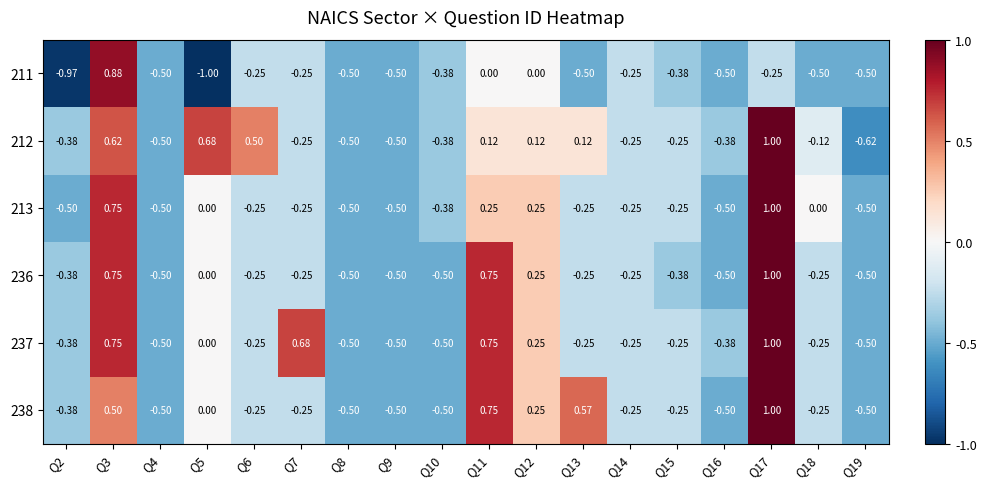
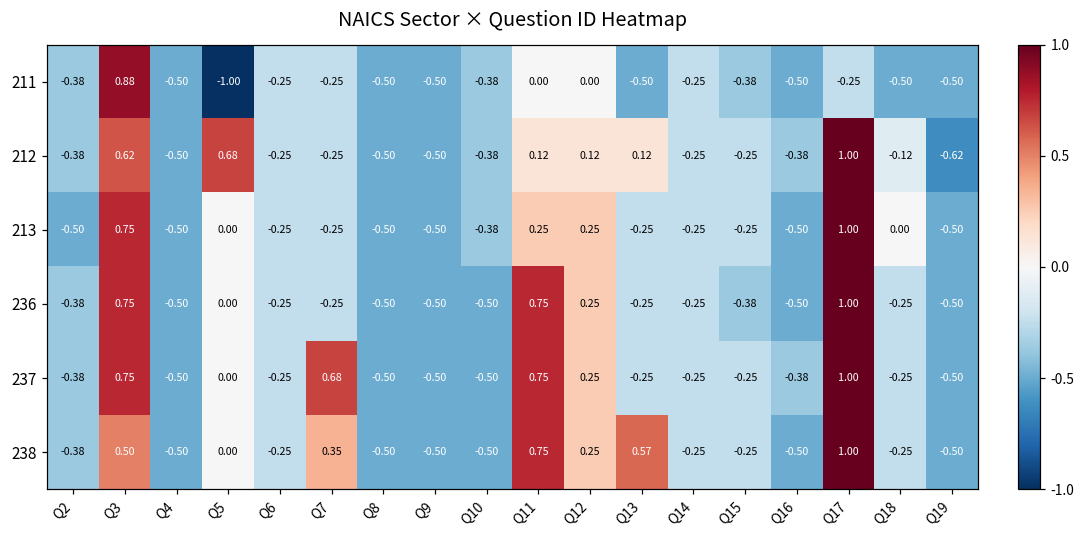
  {
    "211": {
-     "Q2": -0.97,
+     "Q2": -0.38,
      "Q3": 0.88,
      "Q4": -0.50,
      "Q5": -1.00,
      "Q6": -0.25,
      "Q7": -0.25,
      "Q8": -0.50,
      "Q9": -0.50,
      "Q10": -0.38,
      "Q11": 0.00,
      "Q12": 0.00,
      "Q13": -0.50,
      "Q14": -0.25,
      "Q15": -0.38,
      "Q16": -0.50,
      "Q17": -0.25,
      "Q18": -0.50,
      "Q19": -0.50
    },
    "212": {
      "Q2": -0.38,
      "Q3": 0.62,
      "Q4": -0.50,
      "Q5": 0.68,
-     "Q6": 0.50,
+     "Q6": -0.25,
      "Q7": -0.25,
      "Q8": -0.50,
      "Q9": -0.50,
      "Q10": -0.38,
      "Q11": 0.12,
      "Q12": 0.12,
      "Q13": 0.12,
      "Q14": -0.25,
      "Q15": -0.25,
      "Q16": -0.38,
      "Q17": 1.00,
      "Q18": -0.12,
      "Q19": -0.62
    },
    "213": {
      "Q2": -0.50,
      "Q3": 0.75,
      "Q4": -0.50,
      "Q5": 0.00,
      "Q6": -0.25,
      "Q7": -0.25,
      "Q8": -0.50,
      "Q9": -0.50,
      "Q10": -0.38,
      "Q11": 0.25,
      "Q12": 0.25,
      "Q13": -0.25,
      "Q14": -0.25,
      "Q15": -0.25,
      "Q16": -0.50,
      "Q17": 1.00,
      "Q18": 0.00,
      "Q19": -0.50
    },
    "236": {
      "Q2": -0.38,
      "Q3": 0.75,
      "Q4": -0.50,
      "Q5": 0.00,
      "Q6": -0.25,
      "Q7": -0.25,
      "Q8": -0.50,
      "Q9": -0.50,
      "Q10": -0.50,
      "Q11": 0.75,
      "Q12": 0.25,
      "Q13": -0.25,
      "Q14": -0.25,
      "Q15": -0.38,
      "Q16": -0.50,
      "Q17": 1.00,
      "Q18": -0.25,
      "Q19": -0.50
    },
    "237": {
      "Q2": -0.38,
      "Q3": 0.75,
      "Q4": -0.50,
      "Q5": 0.00,
      "Q6": -0.25,
      "Q7": 0.68,
      "Q8": -0.50,
      "Q9": -0.50,
      "Q10": -0.50,
      "Q11": 0.75,
      "Q12": 0.25,
      "Q13": -0.25,
      "Q14": -0.25,
      "Q15": -0.25,
      "Q16": -0.38,
      "Q17": 1.00,
      "Q18": -0.25,
      "Q19": -0.50
    },
    "238": {
      "Q2": -0.38,
      "Q3": 0.50,
      "Q4": -0.50,
      "Q5": 0.00,
      "Q6": -0.25,
-     "Q7": -0.25,
+     "Q7": 0.35,
      "Q8": -0.50,
      "Q9": -0.50,
      "Q10": -0.50,
      "Q11": 0.75,
      "Q12": 0.25,
      "Q13": 0.57,
      "Q14": -0.25,
      "Q15": -0.25,
      "Q16": -0.50,
      "Q17": 1.00,
      "Q18": -0.25,
      "Q19": -0.50
    }
  }
